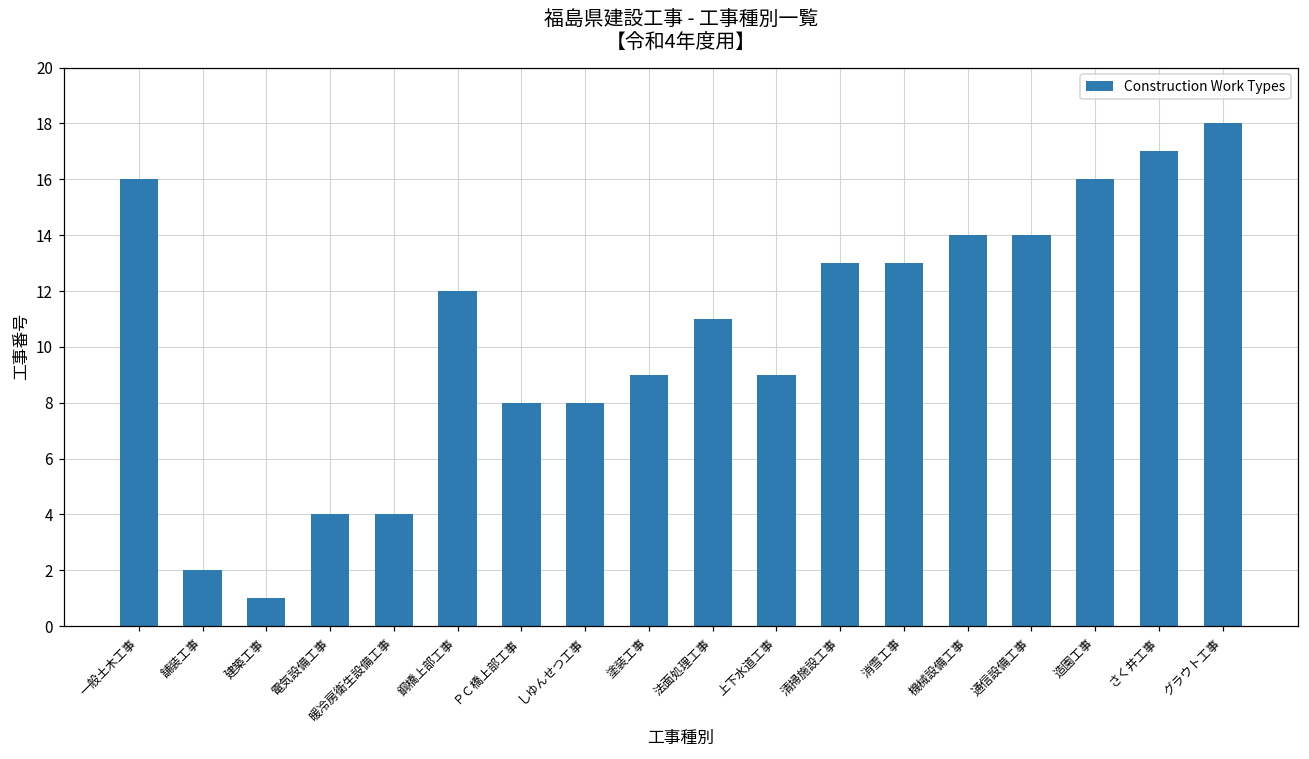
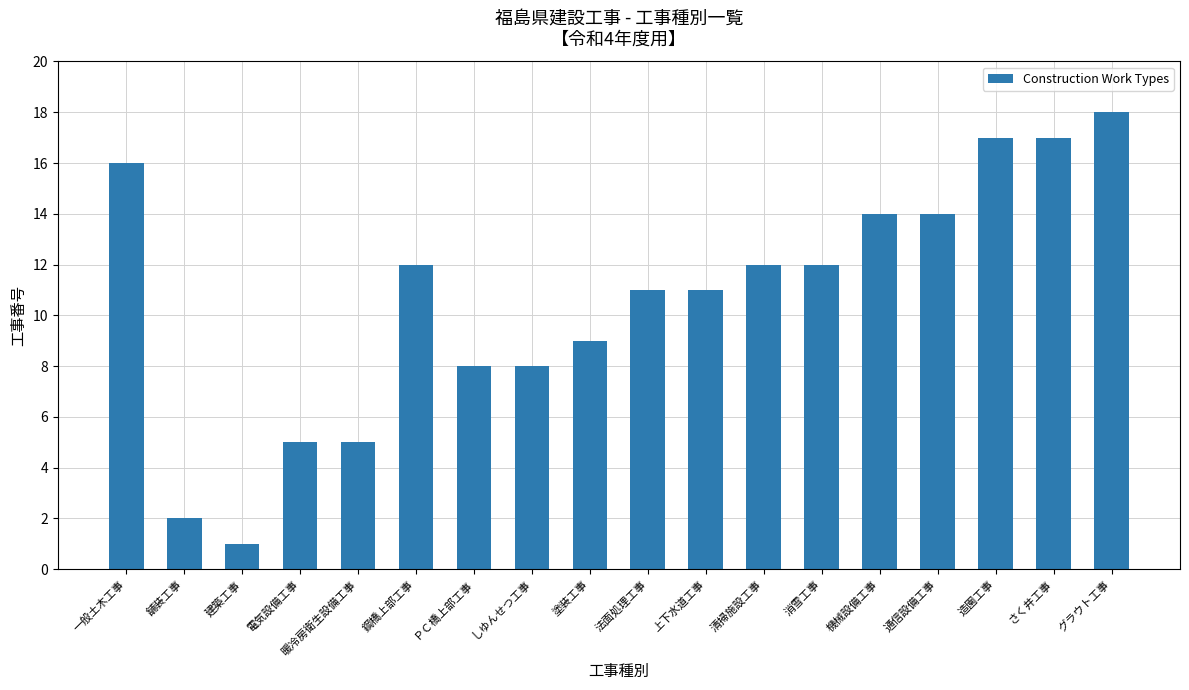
  {
    "一般土木工事": 16,
    "舗装工事": 2,
    "建築工事": 1,
-   "電気設備工事": 4,
-   "暖冷房衛生設備工事": 4,
+   "電気設備工事": 5,
+   "暖冷房衛生設備工事": 5,
    "鋼橋上部工事": 12,
    "ＰＣ橋上部工事": 8,
    "しゆんせつ工事": 8,
    "塗装工事": 9,
    "法面処理工事": 11,
-   "上下水道工事": 9,
-   "清掃施設工事": 13,
-   "消雪工事": 13,
+   "上下水道工事": 11,
+   "清掃施設工事": 12,
+   "消雪工事": 12,
    "機械設備工事": 14,
    "通信設備工事": 14,
-   "造園工事": 16,
+   "造園工事": 17,
    "さく井工事": 17,
    "グラウト工事": 18
  }
